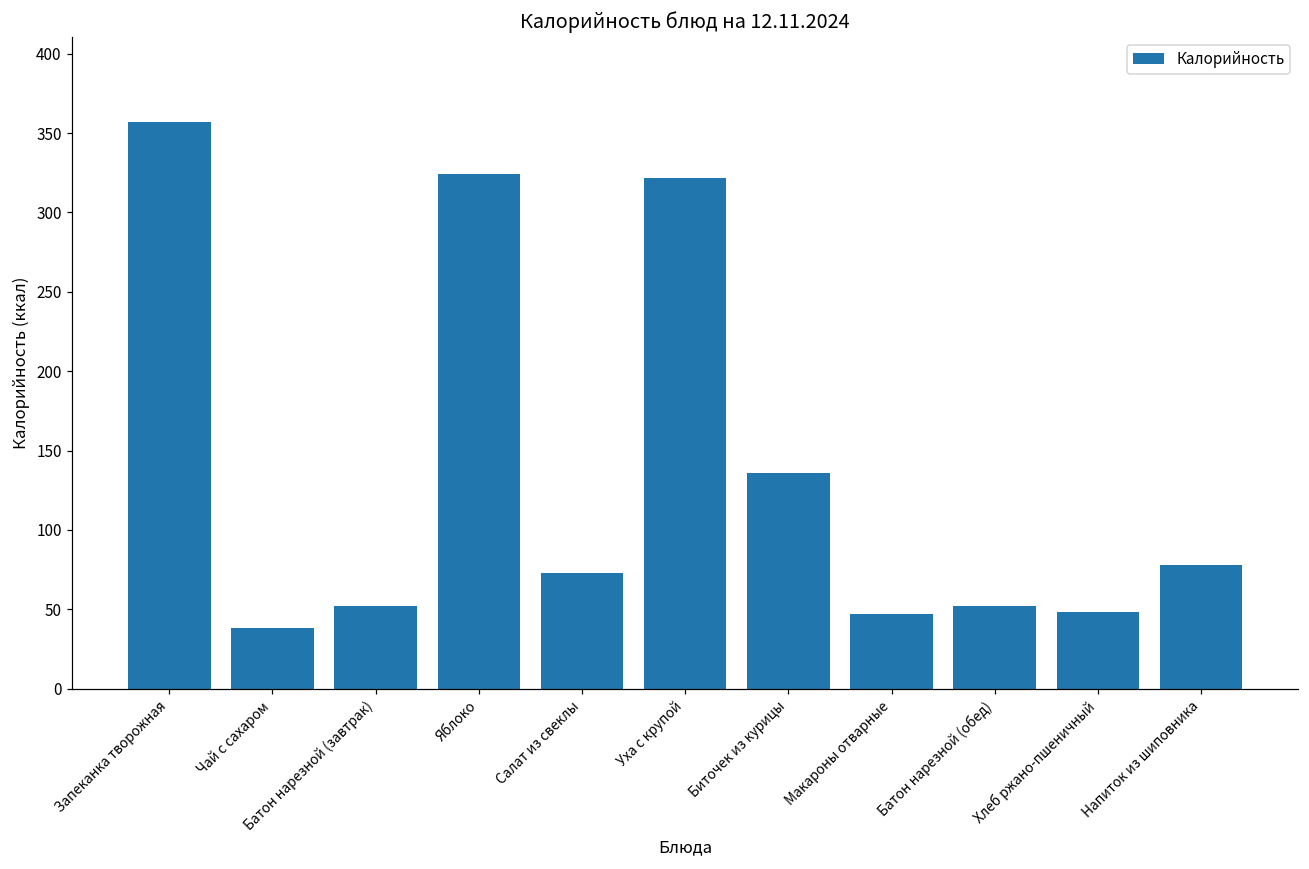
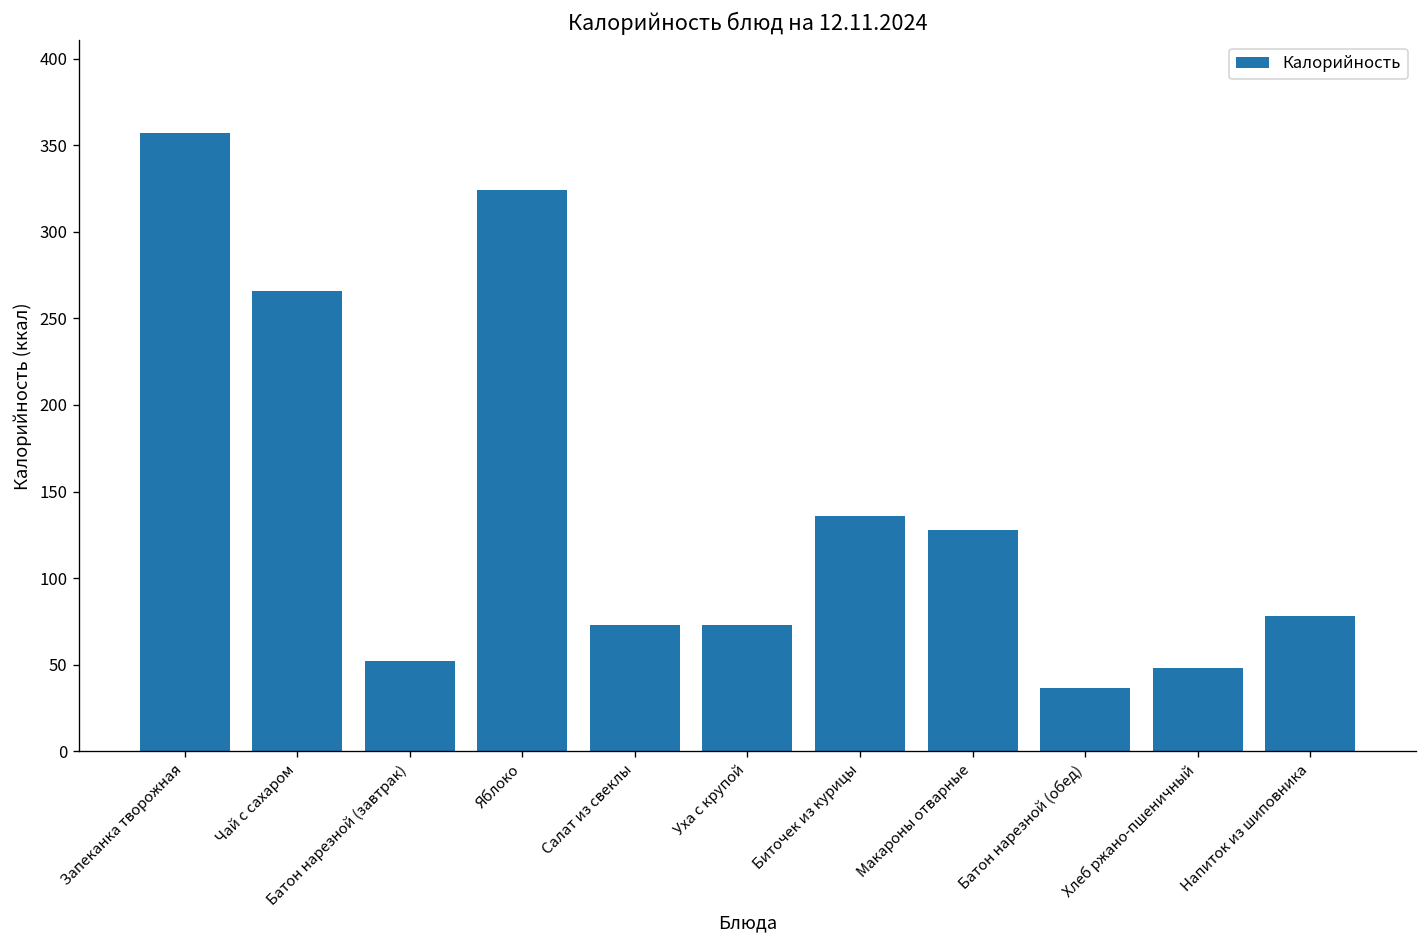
  {
    "Запеканка творожная": 357,
-   "Чай с сахаром": 38,
+   "Чай с сахаром": 266,
    "Батон нарезной (завтрак)": 52,
    "Яблоко": 324,
    "Салат из свеклы": 73,
-   "Уха с крупой": 322,
+   "Уха с крупой": 73,
    "Биточек из курицы": 136,
-   "Макароны отварные": 47,
-   "Батон нарезной (обед)": 52,
+   "Макароны отварные": 128,
+   "Батон нарезной (обед)": 37,
    "Хлеб ржано-пшеничный": 48,
    "Напиток из шиповника": 78
  }
